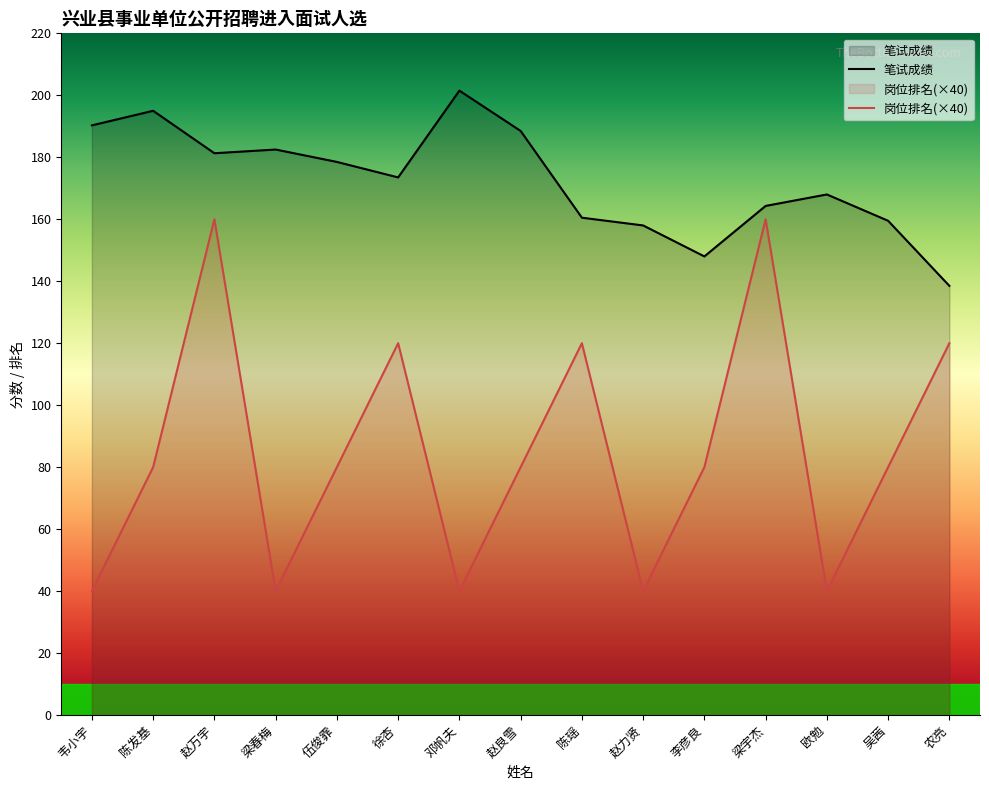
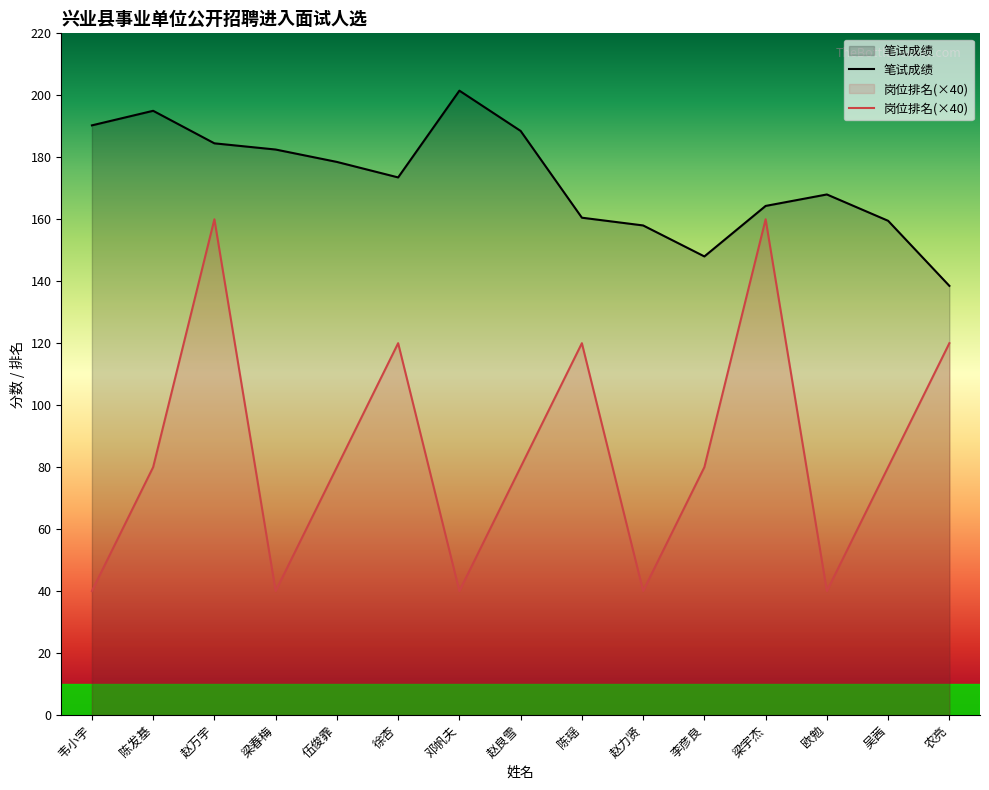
  {
    "笔试成绩": {
      "韦小宇": 190,
      "陈发基": 195,
-     "赵万宇": 181,
+     "赵万宇": 185,
      "梁春梅": 183,
      "伍俊霏": 179,
      "徐杏": 174,
      "邓帆夫": 202,
      "赵良雪": 189,
      "陈瑶": 161,
      "赵力贤": 158,
      "李彦良": 148,
      "梁宇杰": 164,
      "欧勉": 168,
      "吴茜": 160,
      "农亮": 139
    },
    "岗位排名(×40)": {
      "韦小宇": 40,
      "陈发基": 80,
      "赵万宇": 160,
      "梁春梅": 40,
      "伍俊霏": 80,
      "徐杏": 120,
      "邓帆夫": 40,
      "赵良雪": 80,
      "陈瑶": 120,
      "赵力贤": 40,
      "李彦良": 80,
      "梁宇杰": 160,
      "欧勉": 40,
      "吴茜": 80,
      "农亮": 120
    }
  }
